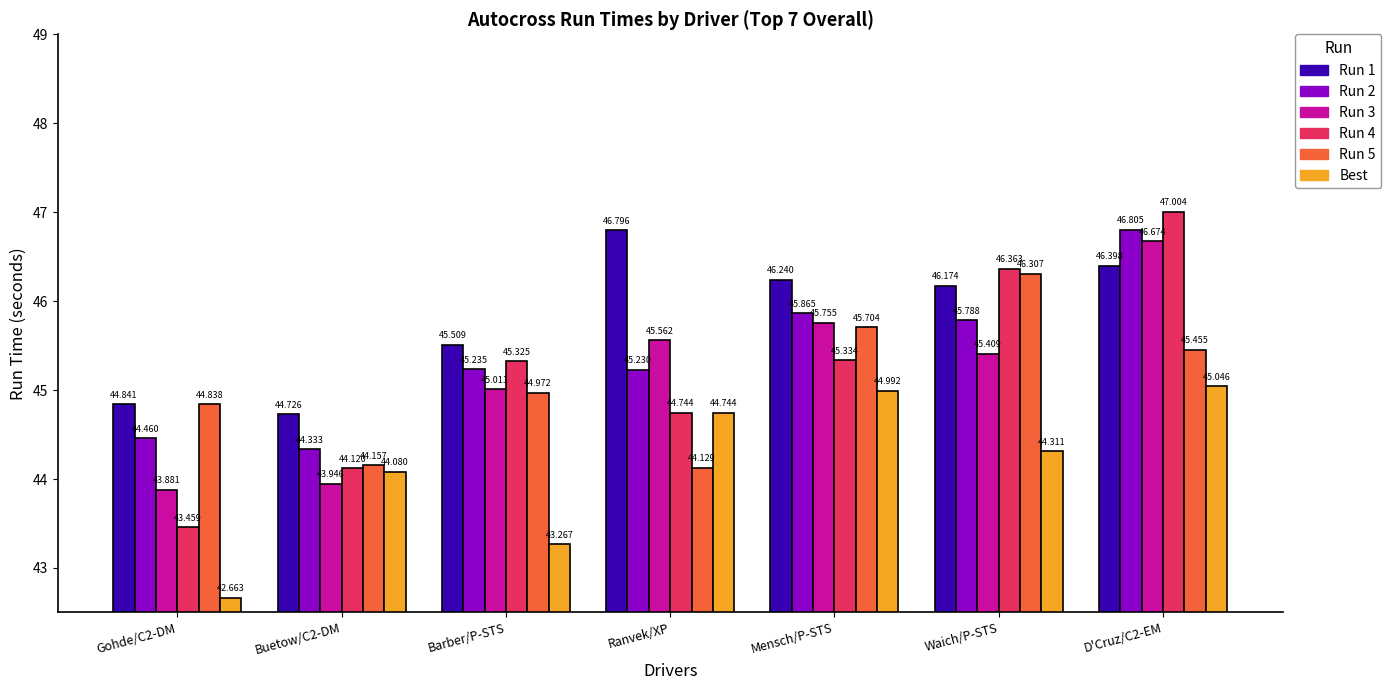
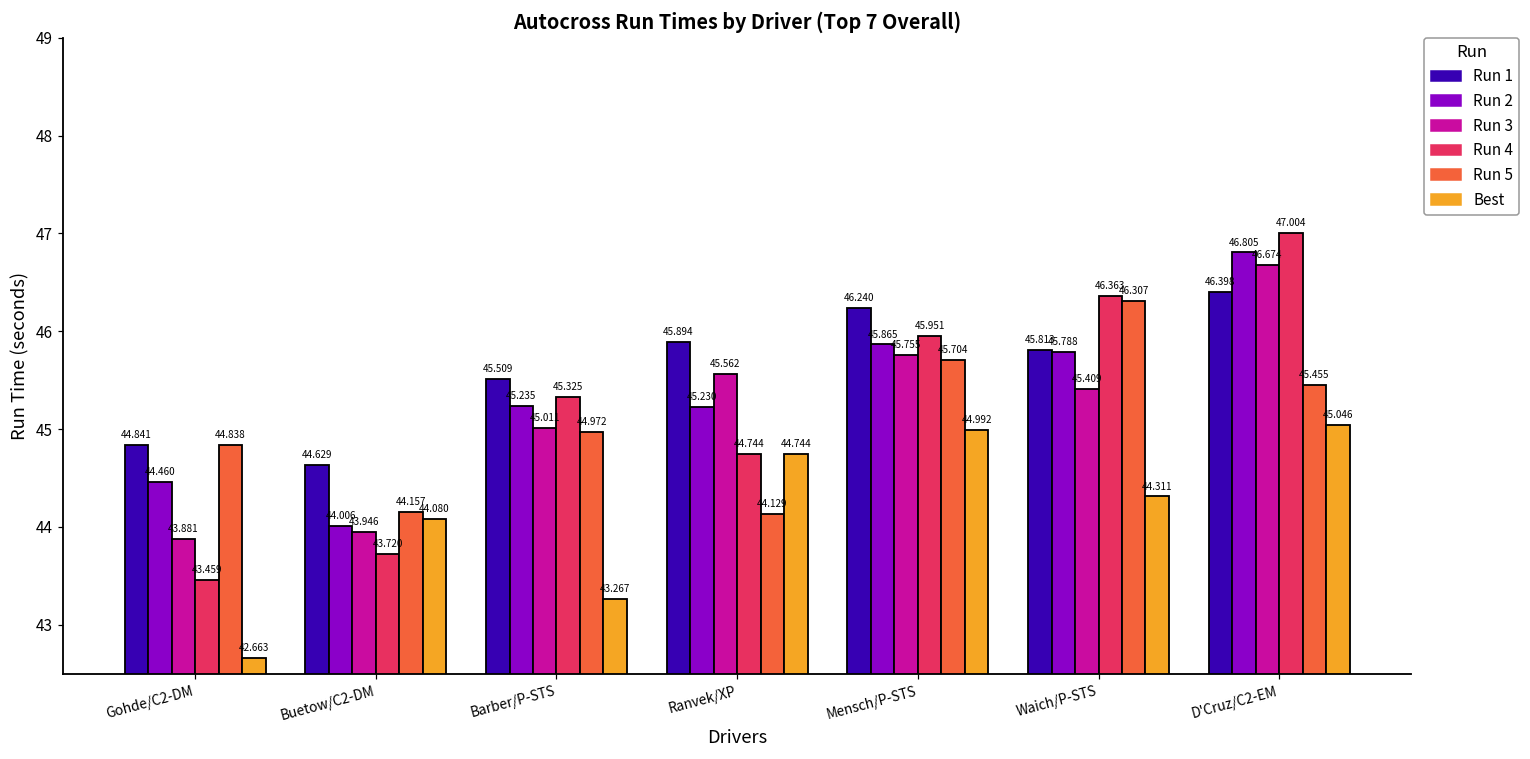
  {
    "Run 1": {
      "Gohde/C2-DM": 44.841,
-     "Buetow/C2-DM": 44.726,
+     "Buetow/C2-DM": 44.629,
      "Barber/P-STS": 45.509,
-     "Ranvek/XP": 46.796,
+     "Ranvek/XP": 45.894,
      "Mensch/P-STS": 46.240,
-     "Waich/P-STS": 46.174,
+     "Waich/P-STS": 45.813,
      "D'Cruz/C2-EM": 46.398
    },
    "Run 2": {
      "Gohde/C2-DM": 44.460,
-     "Buetow/C2-DM": 44.333,
+     "Buetow/C2-DM": 44.006,
      "Barber/P-STS": 45.235,
      "Ranvek/XP": 45.230,
      "Mensch/P-STS": 45.865,
      "Waich/P-STS": 45.788,
      "D'Cruz/C2-EM": 46.805
    },
    "Run 3": {
      "Gohde/C2-DM": 43.881,
      "Buetow/C2-DM": 43.946,
      "Barber/P-STS": 45.011,
      "Ranvek/XP": 45.562,
      "Mensch/P-STS": 45.755,
      "Waich/P-STS": 45.409,
      "D'Cruz/C2-EM": 46.674
    },
    "Run 4": {
      "Gohde/C2-DM": 43.459,
-     "Buetow/C2-DM": 44.120,
+     "Buetow/C2-DM": 43.720,
      "Barber/P-STS": 45.325,
      "Ranvek/XP": 44.744,
-     "Mensch/P-STS": 45.334,
+     "Mensch/P-STS": 45.951,
      "Waich/P-STS": 46.363,
      "D'Cruz/C2-EM": 47.004
    },
    "Run 5": {
      "Gohde/C2-DM": 44.838,
      "Buetow/C2-DM": 44.157,
      "Barber/P-STS": 44.972,
      "Ranvek/XP": 44.129,
      "Mensch/P-STS": 45.704,
      "Waich/P-STS": 46.307,
      "D'Cruz/C2-EM": 45.455
    },
    "Best": {
      "Gohde/C2-DM": 42.663,
      "Buetow/C2-DM": 44.080,
      "Barber/P-STS": 43.267,
      "Ranvek/XP": 44.744,
      "Mensch/P-STS": 44.992,
      "Waich/P-STS": 44.311,
      "D'Cruz/C2-EM": 45.046
    }
  }
